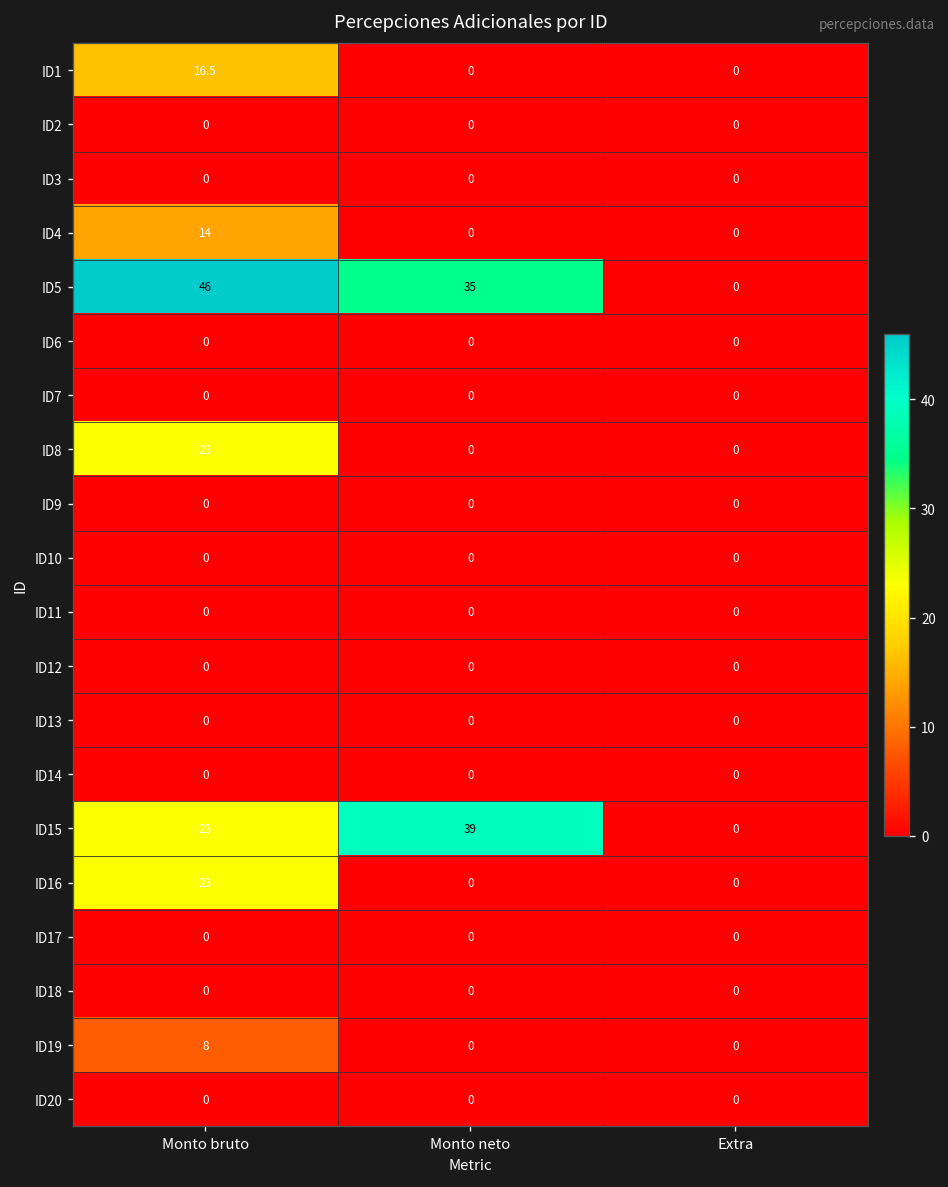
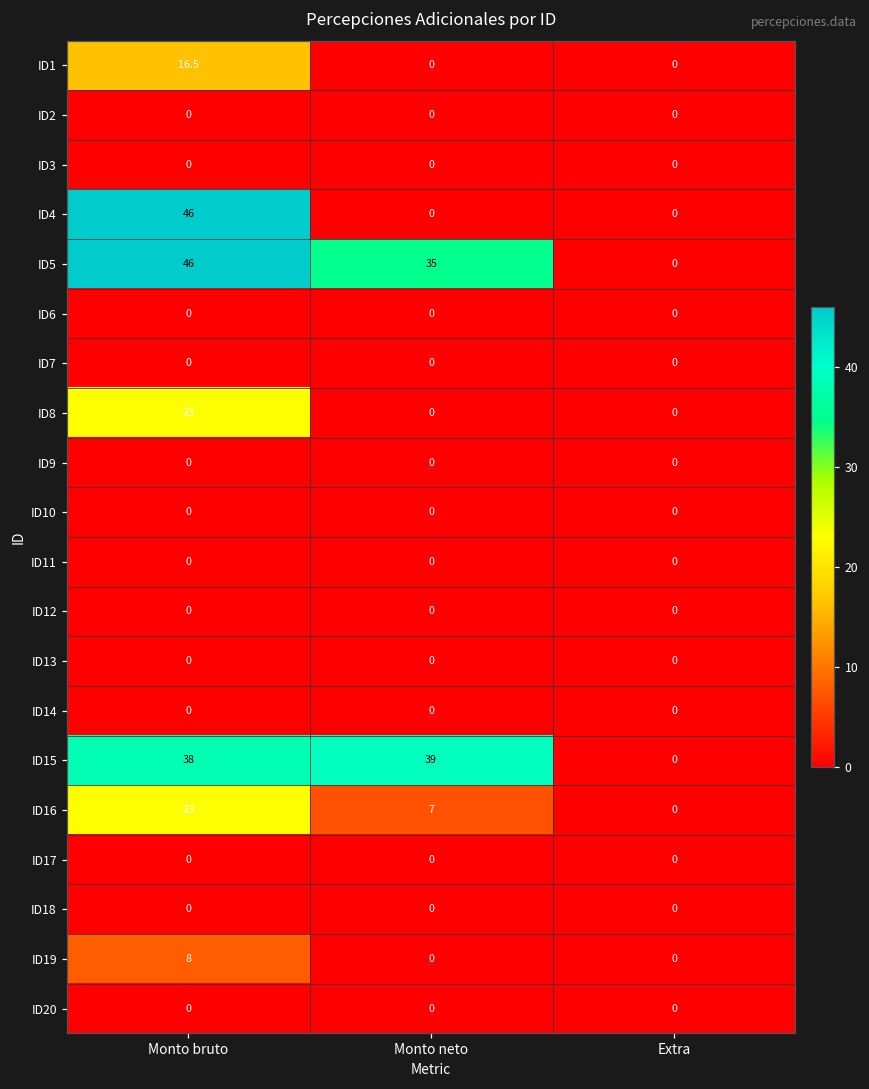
  {
    "ID1": {
      "Monto bruto": 16.5,
      "Monto neto": 0,
      "Extra": 0
    },
    "ID2": {
      "Monto bruto": 0,
      "Monto neto": 0,
      "Extra": 0
    },
    "ID3": {
      "Monto bruto": 0,
      "Monto neto": 0,
      "Extra": 0
    },
    "ID4": {
-     "Monto bruto": 14,
+     "Monto bruto": 46,
      "Monto neto": 0,
      "Extra": 0
    },
    "ID5": {
      "Monto bruto": 46,
      "Monto neto": 35,
      "Extra": 0
    },
    "ID6": {
      "Monto bruto": 0,
      "Monto neto": 0,
      "Extra": 0
    },
    "ID7": {
      "Monto bruto": 0,
      "Monto neto": 0,
      "Extra": 0
    },
    "ID8": {
      "Monto bruto": 23,
      "Monto neto": 0,
      "Extra": 0
    },
    "ID9": {
      "Monto bruto": 0,
      "Monto neto": 0,
      "Extra": 0
    },
    "ID10": {
      "Monto bruto": 0,
      "Monto neto": 0,
      "Extra": 0
    },
    "ID11": {
      "Monto bruto": 0,
      "Monto neto": 0,
      "Extra": 0
    },
    "ID12": {
      "Monto bruto": 0,
      "Monto neto": 0,
      "Extra": 0
    },
    "ID13": {
      "Monto bruto": 0,
      "Monto neto": 0,
      "Extra": 0
    },
    "ID14": {
      "Monto bruto": 0,
      "Monto neto": 0,
      "Extra": 0
    },
    "ID15": {
-     "Monto bruto": 23,
+     "Monto bruto": 38,
      "Monto neto": 39,
      "Extra": 0
    },
    "ID16": {
      "Monto bruto": 23,
-     "Monto neto": 0,
+     "Monto neto": 7,
      "Extra": 0
    },
    "ID17": {
      "Monto bruto": 0,
      "Monto neto": 0,
      "Extra": 0
    },
    "ID18": {
      "Monto bruto": 0,
      "Monto neto": 0,
      "Extra": 0
    },
    "ID19": {
      "Monto bruto": 8,
      "Monto neto": 0,
      "Extra": 0
    },
    "ID20": {
      "Monto bruto": 0,
      "Monto neto": 0,
      "Extra": 0
    }
  }
